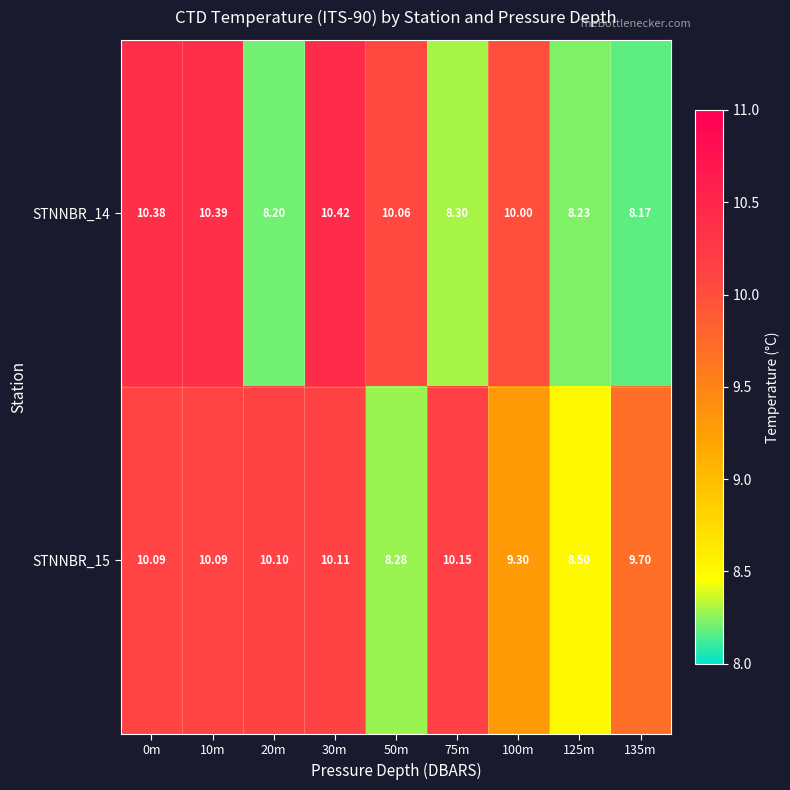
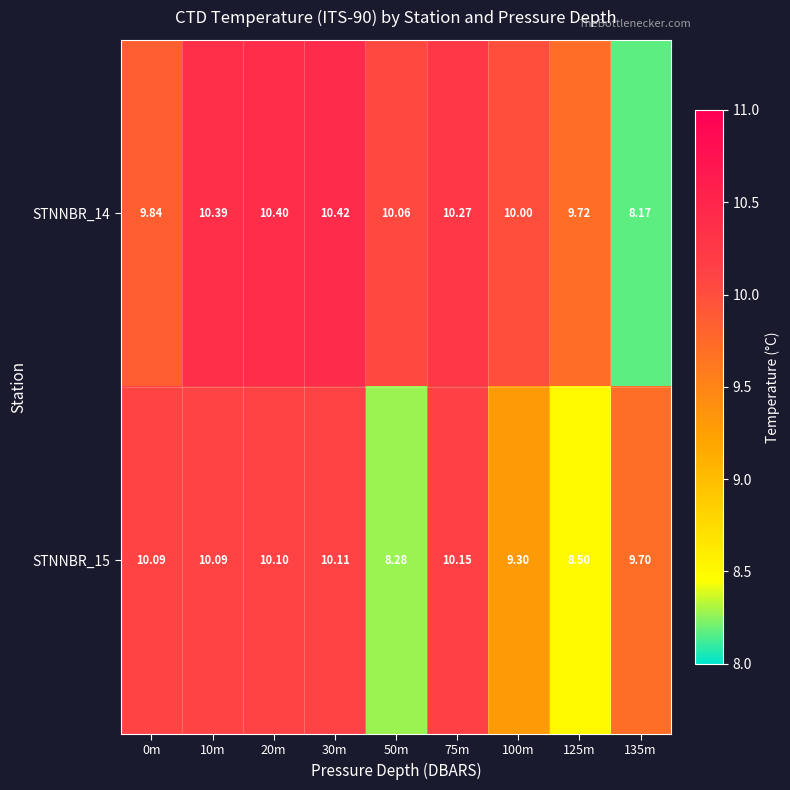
  {
    "STNNBR_14": {
-     "0m": 10.38,
+     "0m": 9.84,
      "10m": 10.39,
-     "20m": 8.20,
+     "20m": 10.40,
      "30m": 10.42,
      "50m": 10.06,
-     "75m": 8.30,
+     "75m": 10.27,
      "100m": 10.00,
-     "125m": 8.23,
+     "125m": 9.72,
      "135m": 8.17
    },
    "STNNBR_15": {
      "0m": 10.09,
      "10m": 10.09,
      "20m": 10.10,
      "30m": 10.11,
      "50m": 8.28,
      "75m": 10.15,
      "100m": 9.30,
      "125m": 8.50,
      "135m": 9.70
    }
  }
